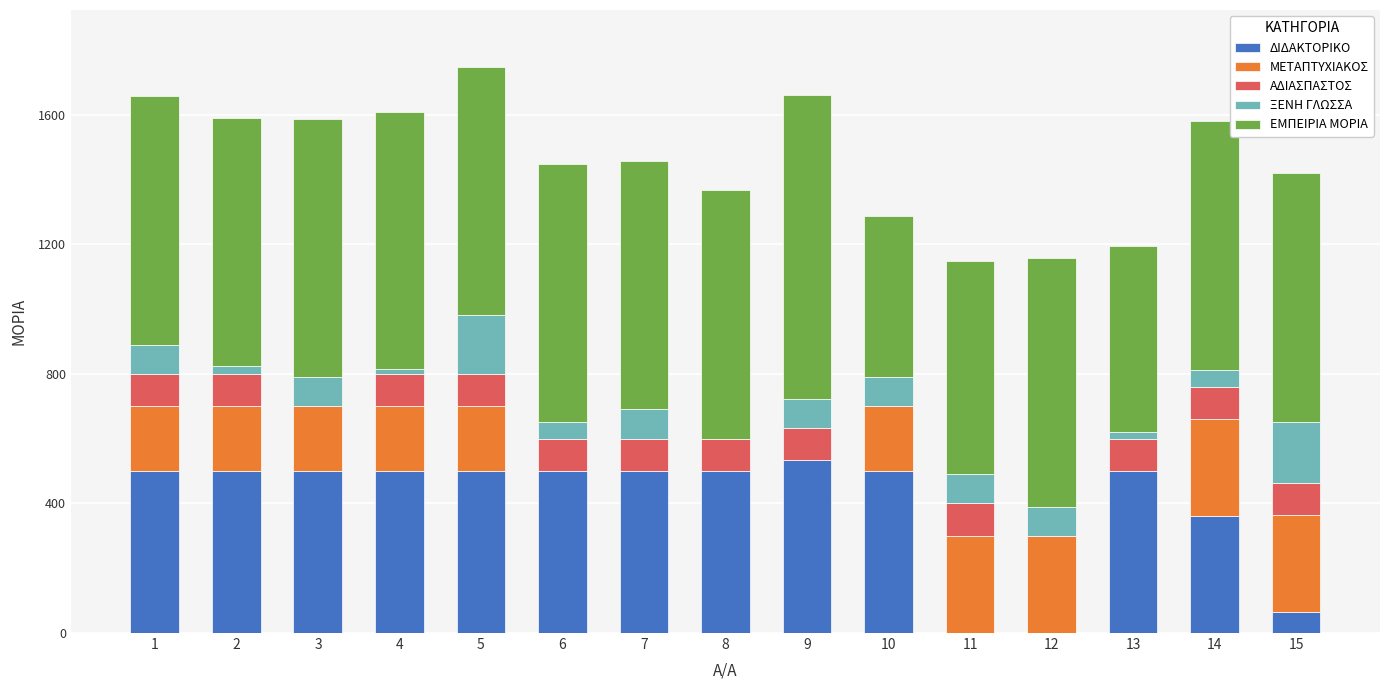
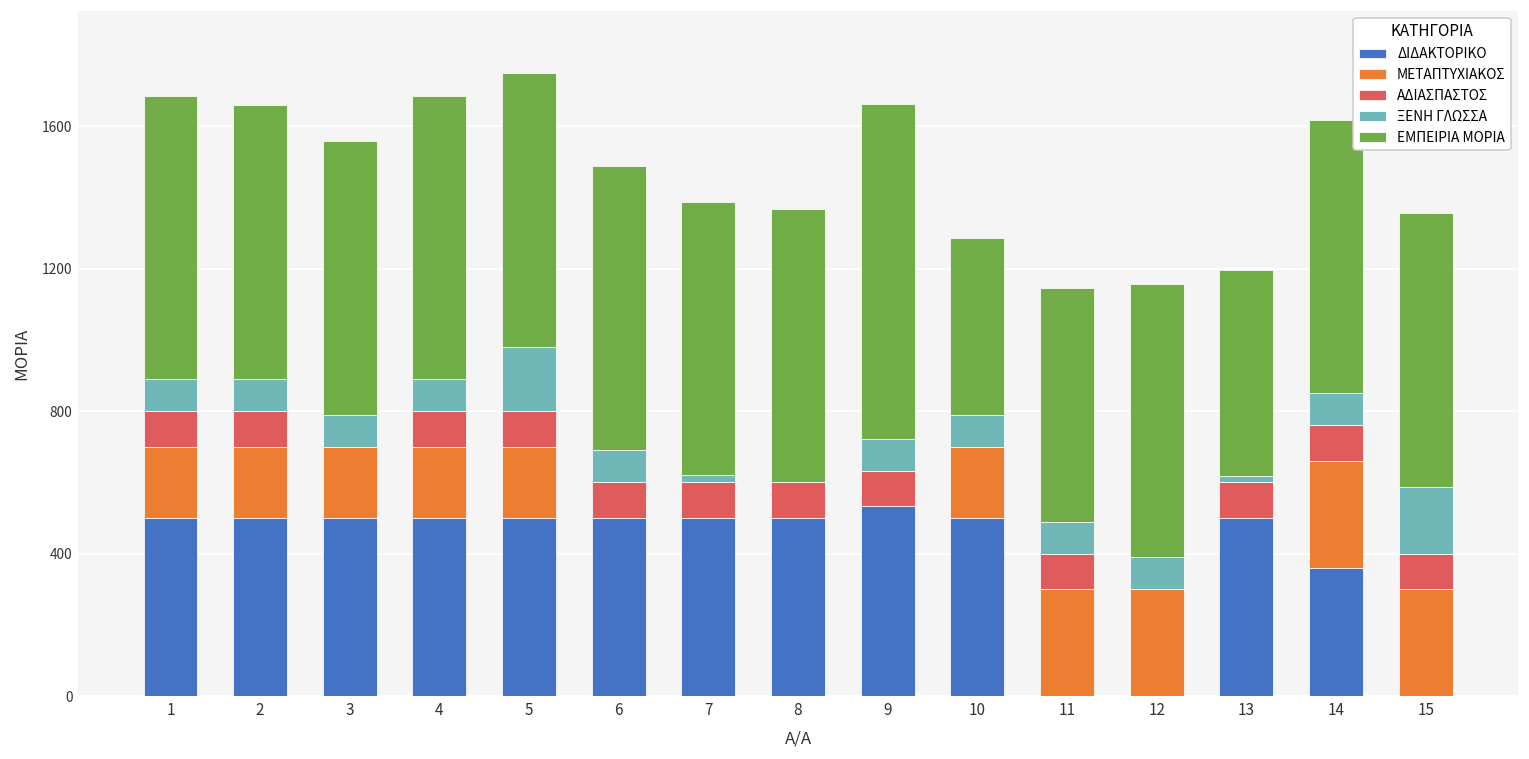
  {
    "ΔΙΔΑΚΤΟΡΙΚΟ": {
      "1": 500,
      "2": 500,
      "3": 500,
      "4": 500,
      "5": 500,
      "6": 500,
      "7": 500,
      "8": 500,
      "9": 530,
      "10": 500,
      "11": 0,
      "12": 0,
      "13": 500,
      "14": 360,
-     "15": 60
+     "15": 0
    },
    "ΞΕΝΗ ΓΛΩΣΣΑ": {
      "1": 90,
-     "2": 20,
+     "2": 90,
      "3": 90,
-     "4": 20,
+     "4": 90,
      "5": 180,
-     "6": 50,
-     "7": 90,
+     "6": 90,
+     "7": 20,
      "8": 0,
      "9": 90,
      "10": 90,
      "11": 90,
      "12": 90,
      "13": 20,
-     "14": 50,
+     "14": 90,
      "15": 190
    },
    "ΕΜΠΕΙΡΙΑ ΜΟΡΙΑ": {
-     "1": 770,
+     "1": 790,
      "2": 770,
-     "3": 800,
+     "3": 770,
      "4": 790,
      "5": 770,
      "6": 800,
      "7": 770,
      "8": 770,
      "9": 940,
      "10": 500,
      "11": 660,
      "12": 770,
      "13": 580,
      "14": 770,
      "15": 770
    }
  }
